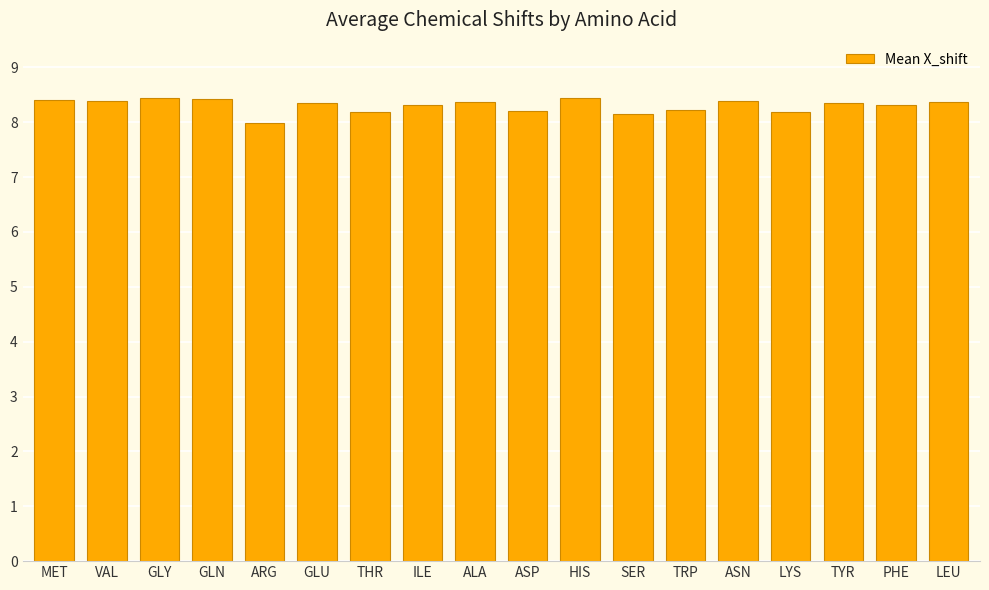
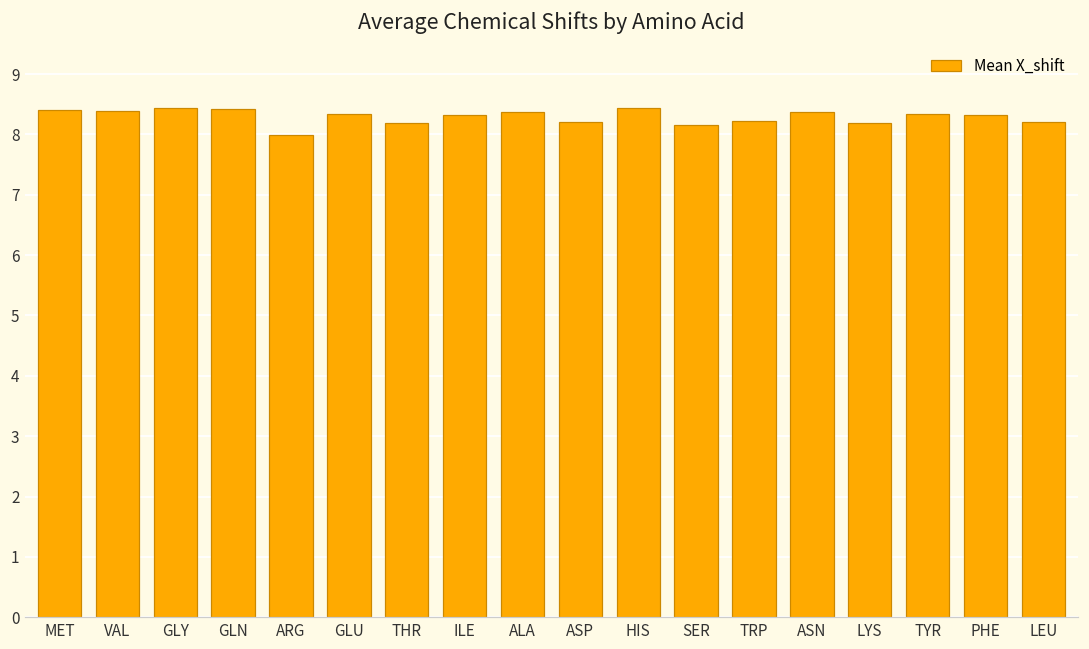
  {
    "MET": 8.4,
    "VAL": 8.4,
    "GLY": 8.4,
    "GLN": 8.4,
    "ARG": 8.0,
    "GLU": 8.3,
    "THR": 8.2,
    "ILE": 8.3,
    "ALA": 8.4,
    "ASP": 8.2,
    "HIS": 8.4,
    "SER": 8.1,
    "TRP": 8.2,
    "ASN": 8.4,
    "LYS": 8.2,
    "TYR": 8.3,
    "PHE": 8.3,
-   "LEU": 8.4
+   "LEU": 8.2
  }
